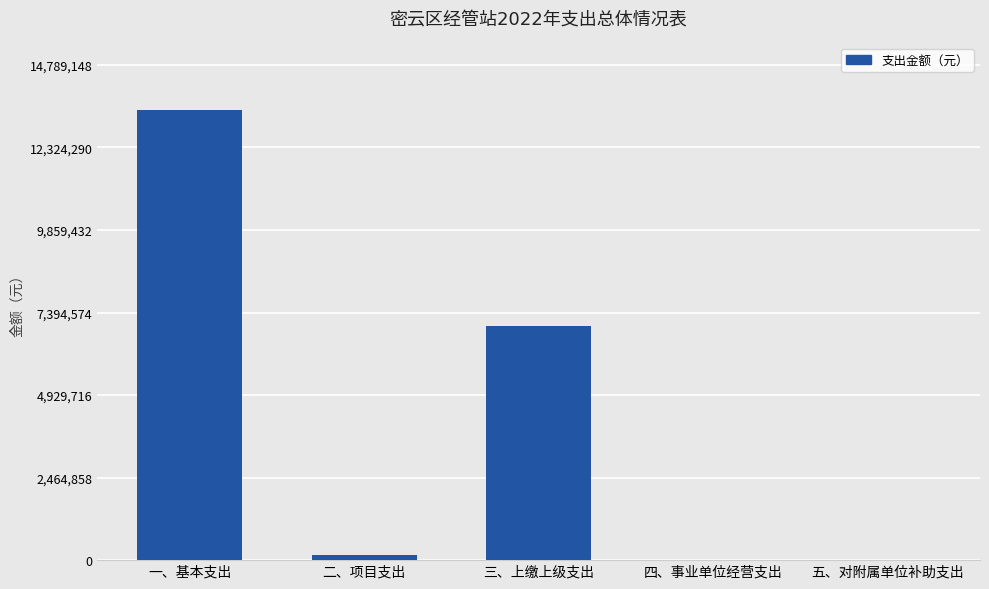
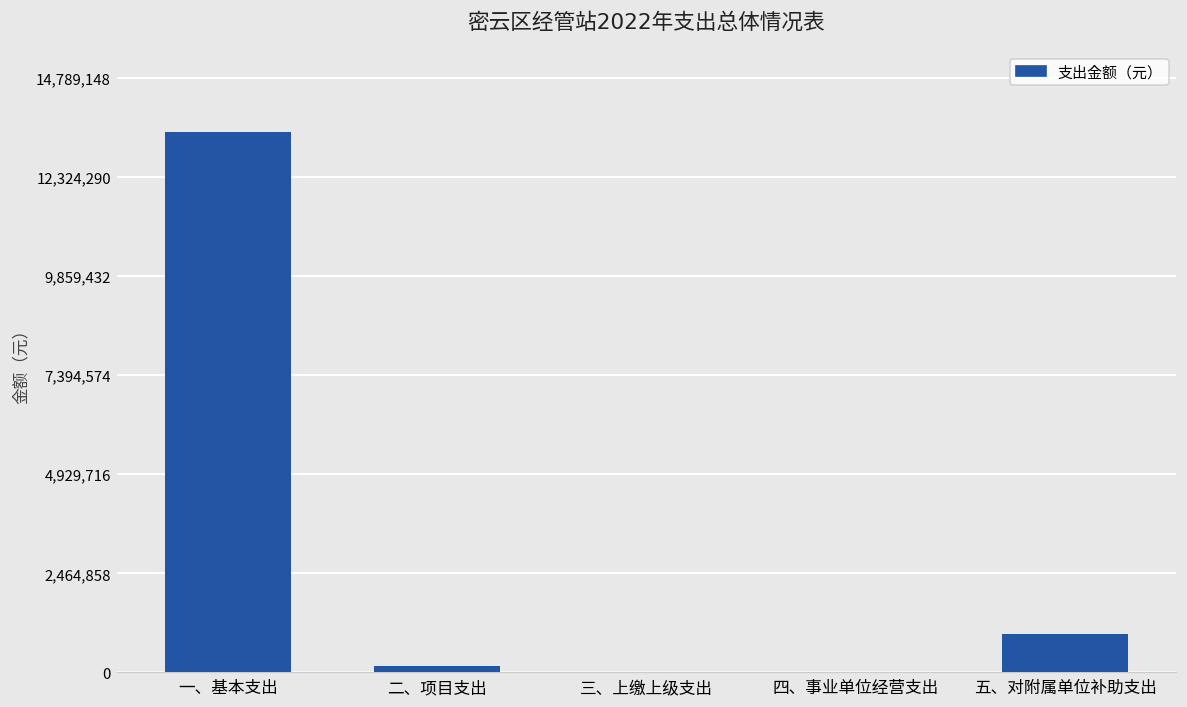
  {
    "一、基本支出": "13,400,000",
    "二、项目支出": "200,000",
-   "三、上缴上级支出": "7,000,000",
+   "三、上缴上级支出": "0",
    "四、事业单位经营支出": "0",
-   "五、对附属单位补助支出": "0"
+   "五、对附属单位补助支出": "1,000,000"
  }
